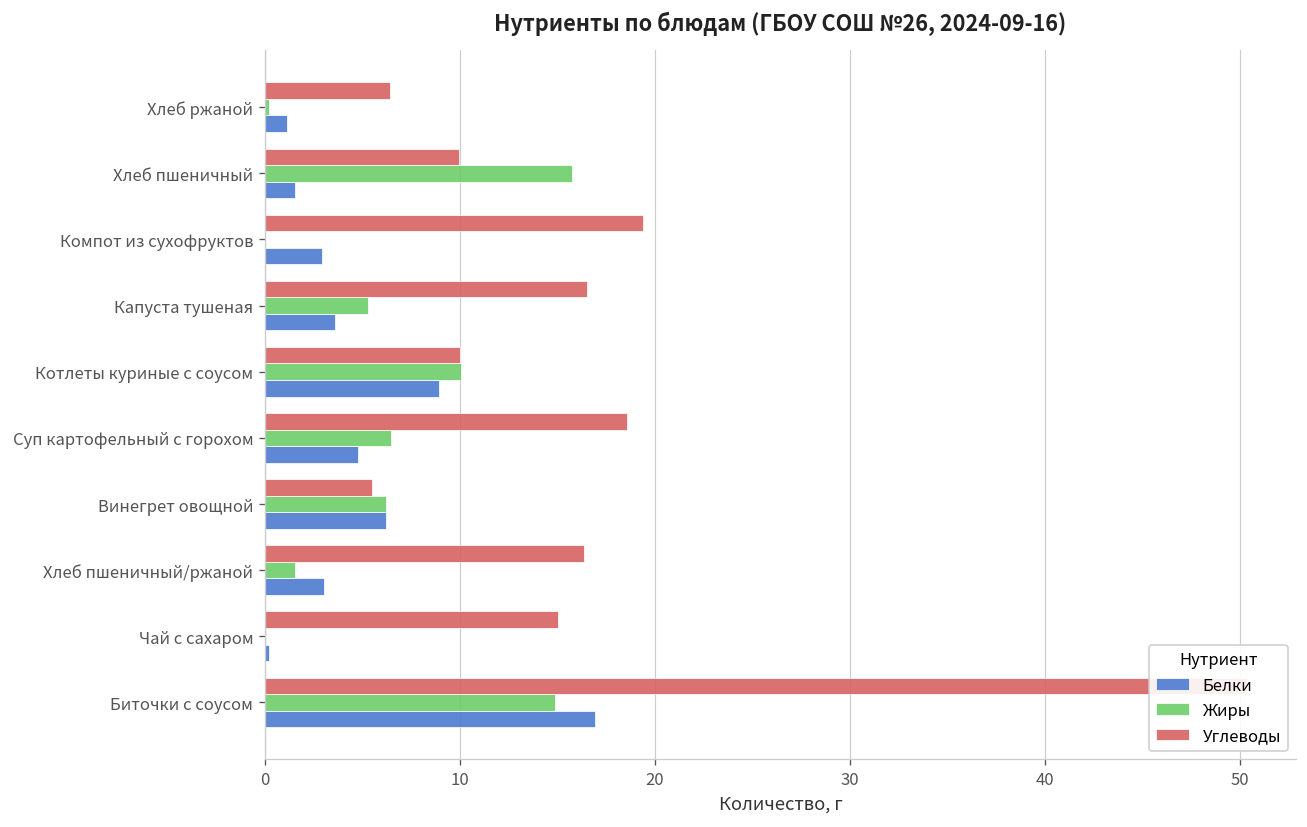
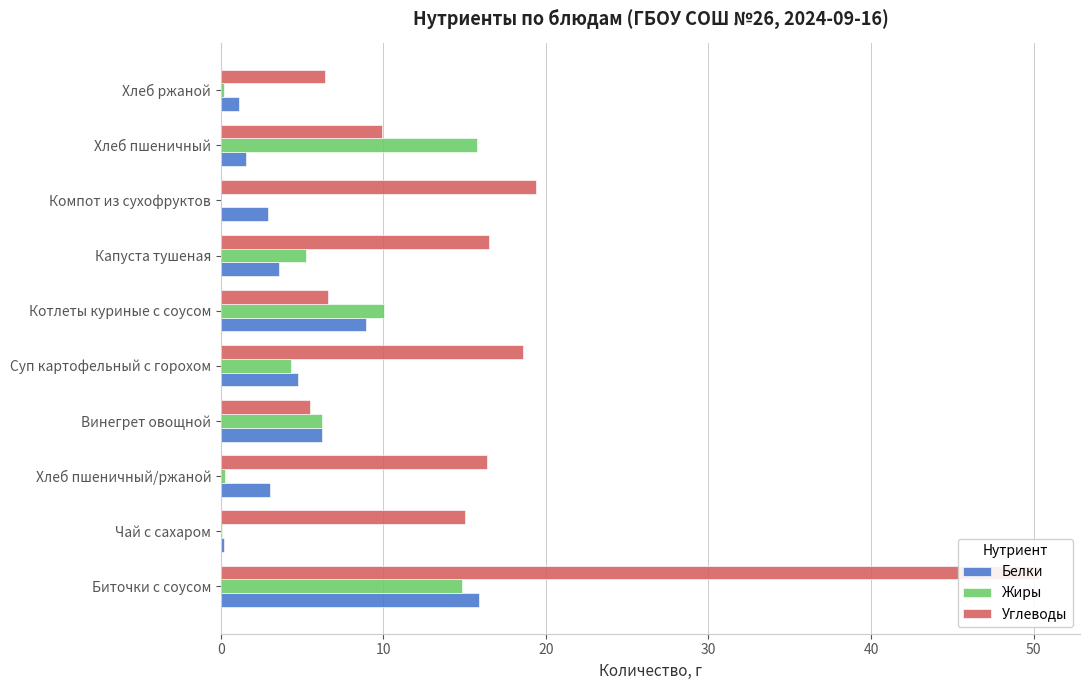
  {
    "Белки": {
      "Хлеб ржаной": 1.1,
      "Хлеб пшеничный": 1.5,
      "Компот из сухофруктов": 2.9,
      "Капуста тушеная": 3.6,
      "Котлеты куриные с соусом": 8.9,
      "Суп картофельный с горохом": 4.7,
      "Винегрет овощной": 6.2,
      "Хлеб пшеничный/ржаной": 3.0,
      "Чай с сахаром": 0.2,
-     "Биточки с соусом": 16.9
+     "Биточки с соусом": 15.9
    },
    "Жиры": {
      "Хлеб ржаной": 0.2,
      "Хлеб пшеничный": 15.7,
      "Компот из сухофруктов": 0.0,
      "Капуста тушеная": 5.3,
      "Котлеты куриные с соусом": 10.0,
-     "Суп картофельный с горохом": 6.4,
+     "Суп картофельный с горохом": 4.3,
      "Винегрет овощной": 6.2,
-     "Хлеб пшеничный/ржаной": 1.5,
+     "Хлеб пшеничный/ржаной": 0.2,
      "Биточки с соусом": 14.9
    },
    "Углеводы": {
      "Хлеб ржаной": 6.4,
      "Хлеб пшеничный": 9.9,
      "Компот из сухофруктов": 19.4,
      "Капуста тушеная": 16.5,
-     "Котлеты куриные с соусом": 10.0,
+     "Котлеты куриные с соусом": 6.6,
      "Суп картофельный с горохом": 18.6,
      "Винегрет овощной": 5.5,
      "Хлеб пшеничный/ржаной": 16.4,
      "Чай с сахаром": 15.0
    }
  }
